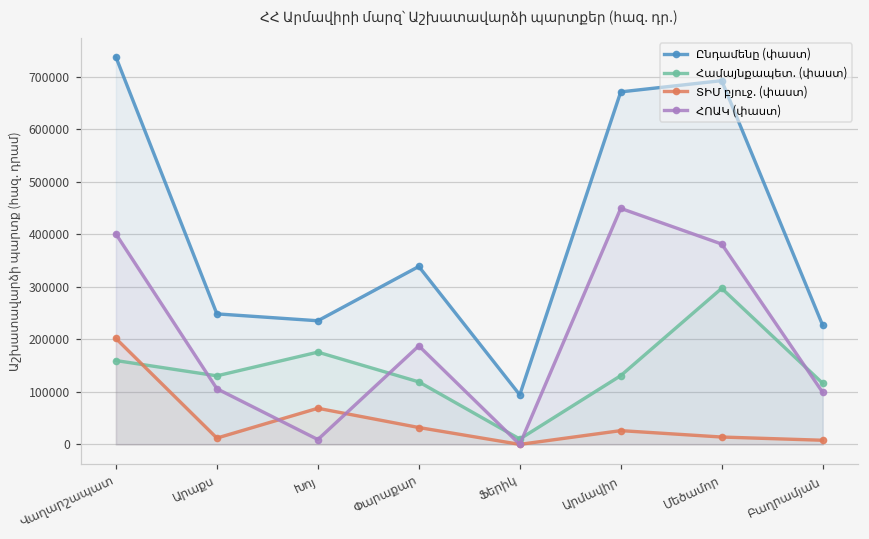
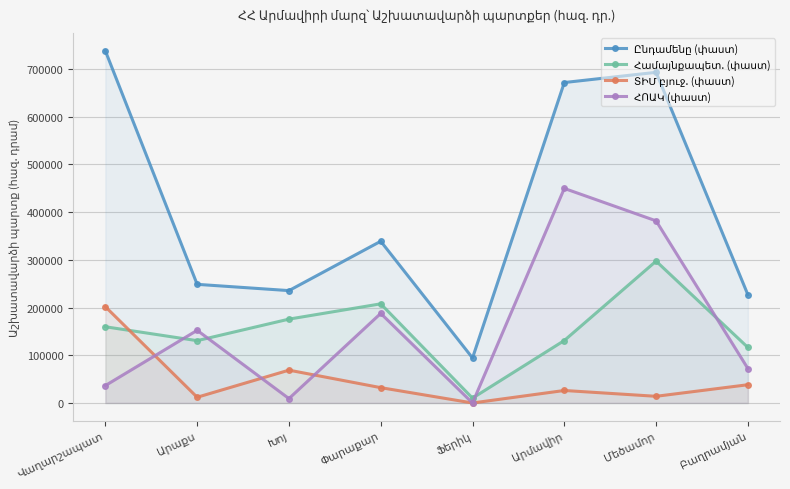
  {
    "Ընդամենը (փաստ)": {
      "Վաղարշապատ": 740000,
      "Արաքս": 250000,
      "Խոյ": 240000,
      "Փարաքար": 340000,
      "Ֆերիկ": 90000,
      "Արմավիր": 670000,
      "Բաղրամյան": 230000
    },
    "Համայնքապետ. (փաստ)": {
      "Վաղարշապատ": 160000,
      "Արաքս": 130000,
      "Խոյ": 180000,
-     "Փարաքար": 120000,
+     "Փարաքար": 210000,
      "Ֆերիկ": 10000,
      "Արմավիր": 130000,
      "Մեծամոր": 300000,
      "Բաղրամյան": 120000
    },
    "ՏԻՄ բյուջ. (փաստ)": {
      "Վաղարշապատ": 200000,
      "Արաքս": 10000,
      "Խոյ": 70000,
      "Փարաքար": 30000,
      "Արմավիր": 30000,
      "Մեծամոր": 10000,
-     "Բաղրամյան": 10000
+     "Բաղրամյան": 40000
    },
    "ՀՈԱԿ (փաստ)": {
-     "Վաղարշապատ": 400000,
-     "Արաքս": 110000,
+     "Վաղարշապատ": 40000,
+     "Արաքս": 150000,
      "Խոյ": 10000,
      "Փարաքար": 190000,
      "Արմավիր": 450000,
      "Մեծամոր": 380000,
-     "Բաղրամյան": 100000
+     "Բաղրամյան": 70000
    }
  }
